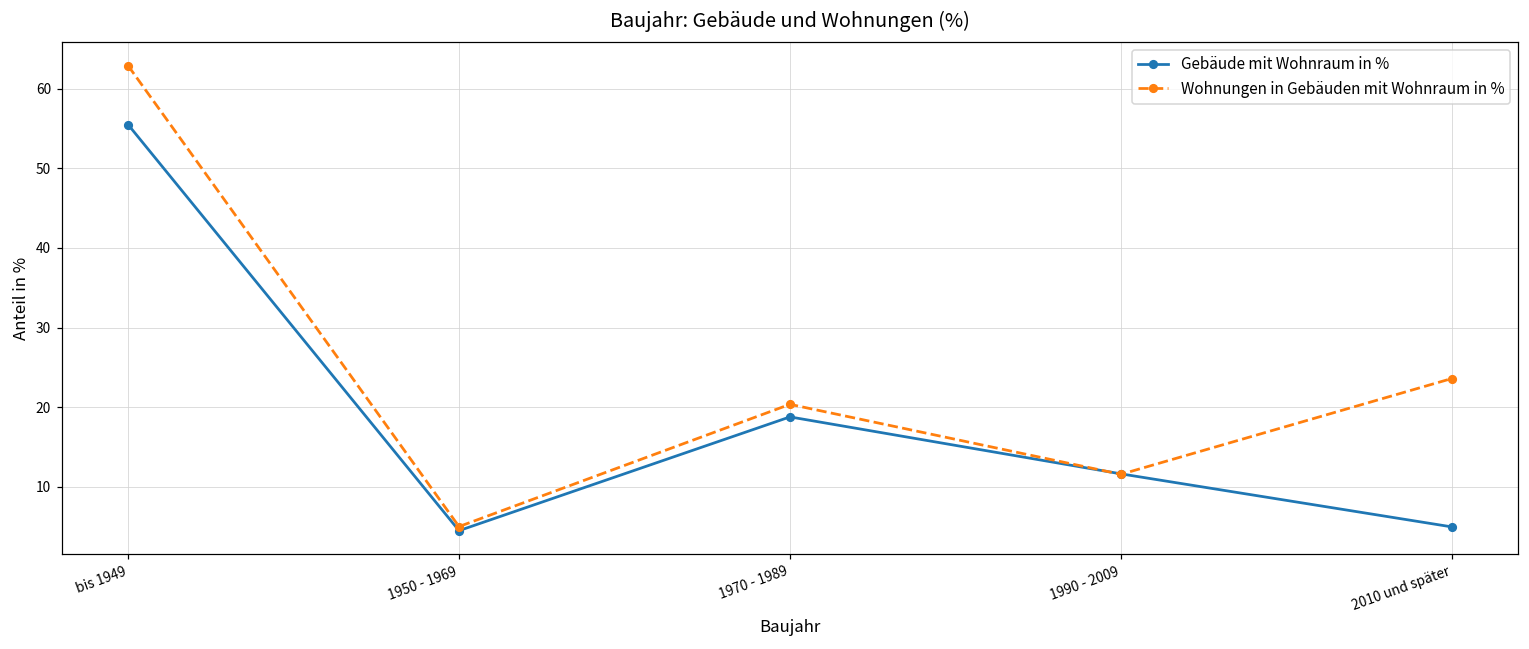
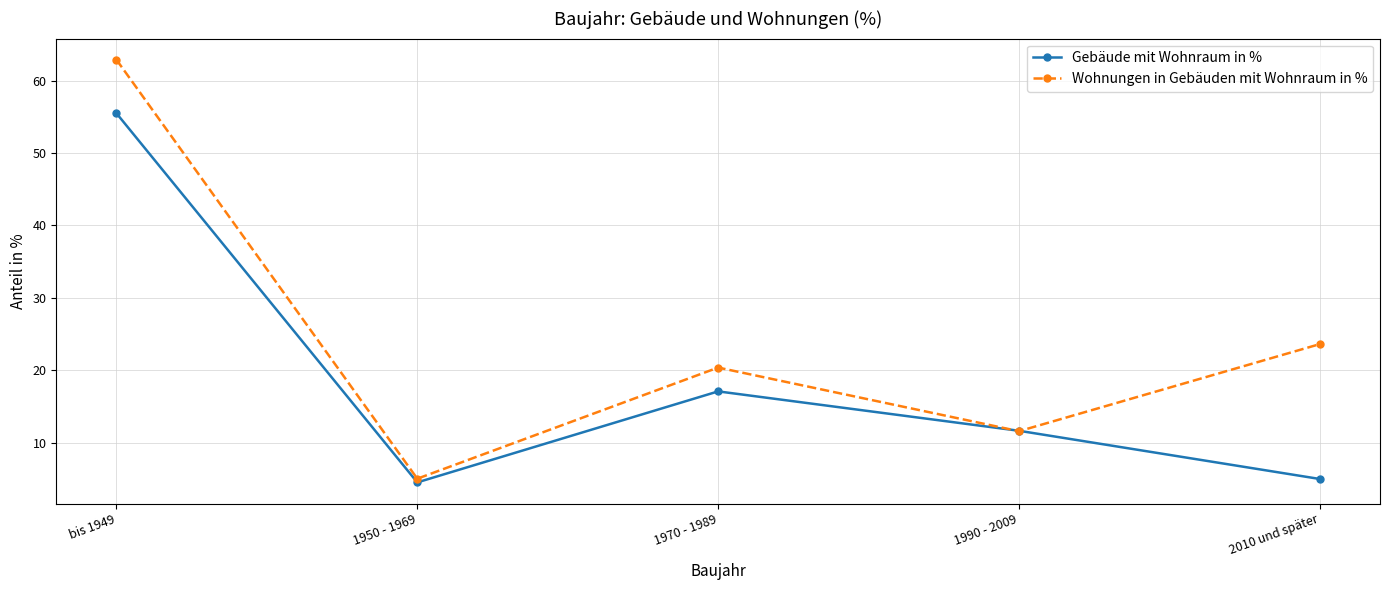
  {
    "Gebäude mit Wohnraum in %": {
      "bis 1949": 55,
      "1950 - 1969": 5,
-     "1970 - 1989": 19,
+     "1970 - 1989": 17,
      "2010 und später": 5
    },
    "Wohnungen in Gebäuden mit Wohnraum in %": {
      "bis 1949": 63,
      "1950 - 1969": 5,
      "1970 - 1989": 20,
      "2010 und später": 24
    }
  }
